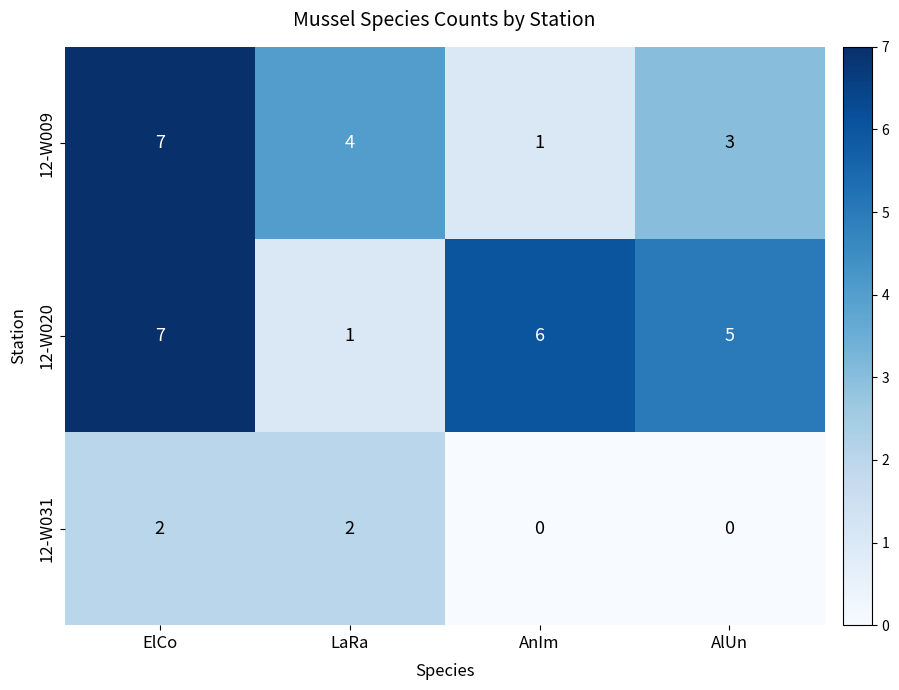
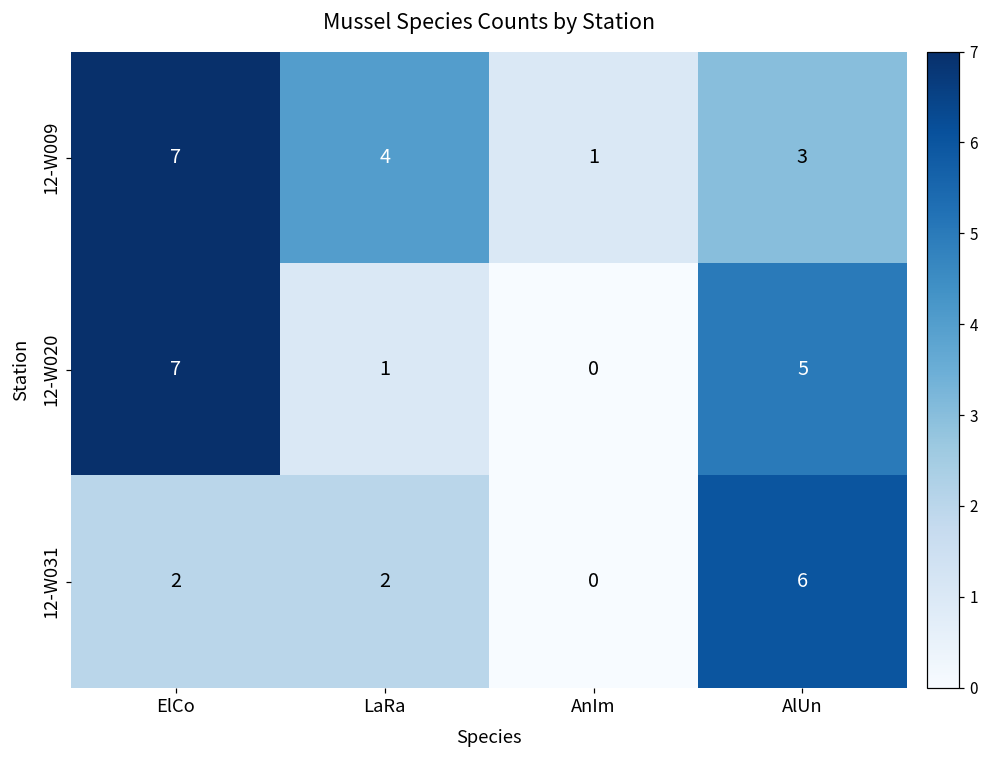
  {
    "12-W009": {
      "ElCo": 7,
      "LaRa": 4,
      "AnIm": 1,
      "AlUn": 3
    },
    "12-W020": {
      "ElCo": 7,
      "LaRa": 1,
-     "AnIm": 6,
+     "AnIm": 0,
      "AlUn": 5
    },
    "12-W031": {
      "ElCo": 2,
      "LaRa": 2,
      "AnIm": 0,
-     "AlUn": 0
+     "AlUn": 6
    }
  }
